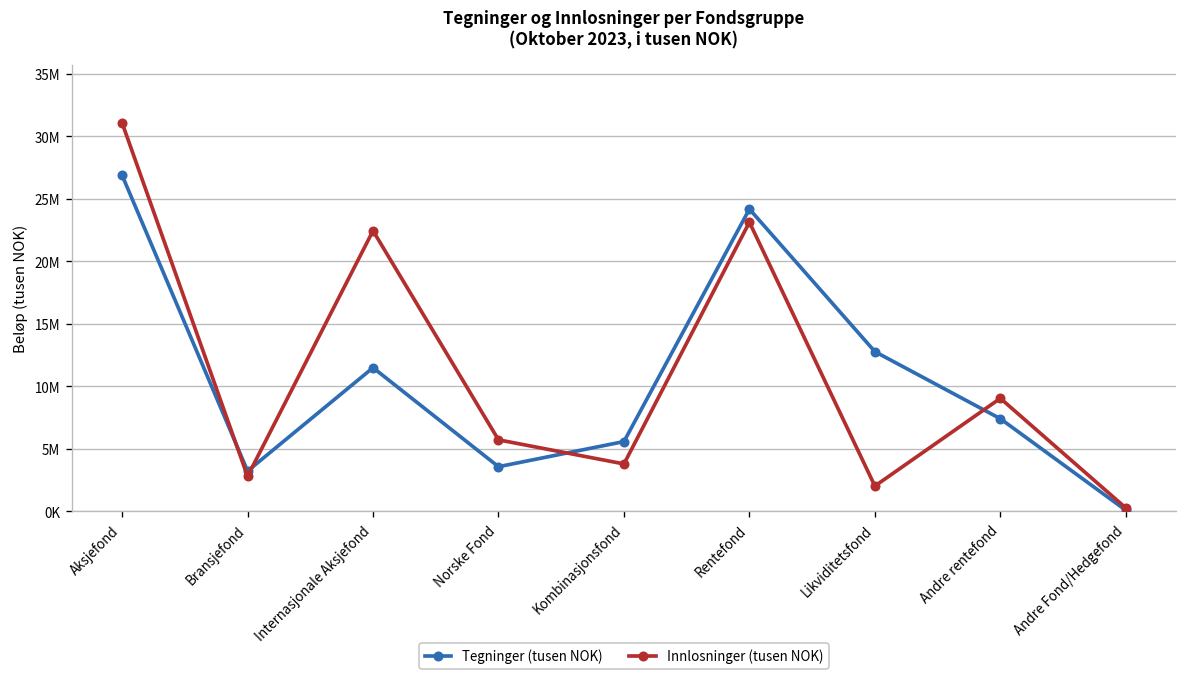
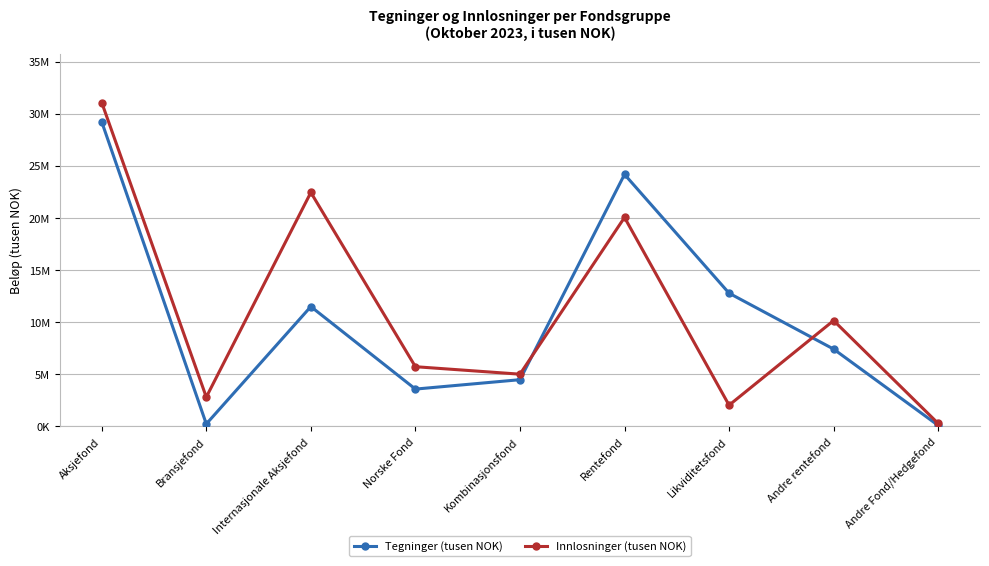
  {
    "Tegninger (tusen NOK)": {
-     "Aksjefond": 26900000,
-     "Bransjefond": 3200000,
+     "Aksjefond": 29200000,
+     "Bransjefond": 200000,
      "Internasjonale Aksjefond": 11500000,
      "Norske Fond": 3600000,
-     "Kombinasjonsfond": 5600000,
+     "Kombinasjonsfond": 4500000,
      "Rentefond": 24200000,
      "Likviditetsfond": 12800000,
      "Andre rentefond": 7400000
    },
    "Innlosninger (tusen NOK)": {
      "Aksjefond": 31100000,
      "Bransjefond": 2800000,
      "Internasjonale Aksjefond": 22400000,
      "Norske Fond": 5700000,
-     "Kombinasjonsfond": 3800000,
-     "Rentefond": 23100000,
+     "Kombinasjonsfond": 5000000,
+     "Rentefond": 20000000,
      "Likviditetsfond": 2000000,
-     "Andre rentefond": 9000000
+     "Andre rentefond": 10100000
    }
  }
